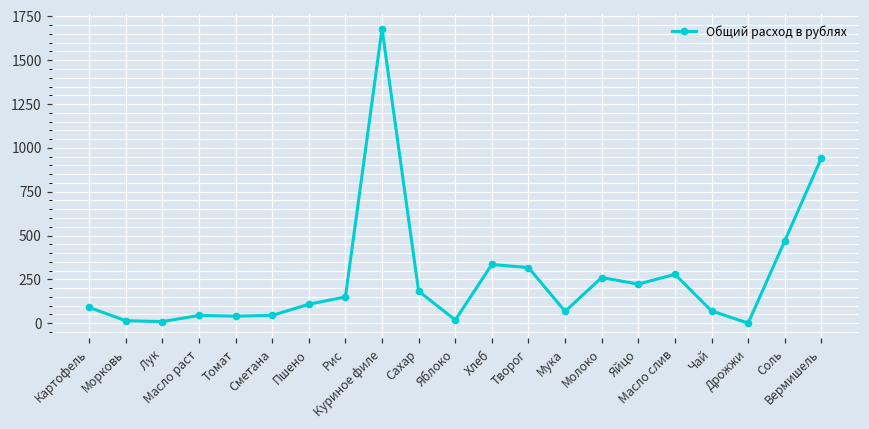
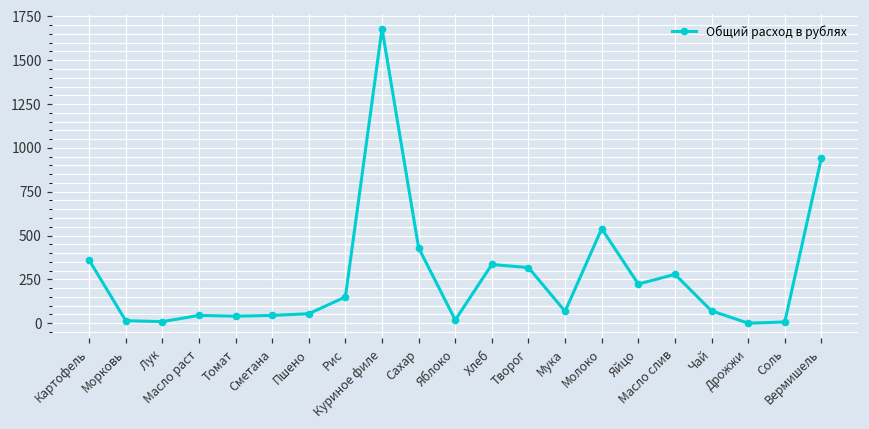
  {
-   "Картофель": 90,
+   "Картофель": 360,
    "Морковь": 10,
    "Лук": 10,
    "Масло раст": 40,
    "Томат": 40,
    "Сметана": 40,
-   "Пшено": 110,
+   "Пшено": 50,
    "Рис": 150,
    "Куриное филе": 1680,
-   "Сахар": 180,
+   "Сахар": 430,
    "Яблоко": 20,
    "Хлеб": 330,
    "Творог": 320,
    "Мука": 70,
-   "Молоко": 260,
+   "Молоко": 540,
    "Яйцо": 220,
    "Масло слив": 280,
    "Чай": 70,
    "Дрожжи": 0,
-   "Соль": 470,
+   "Соль": 10,
    "Вермишель": 940
  }
